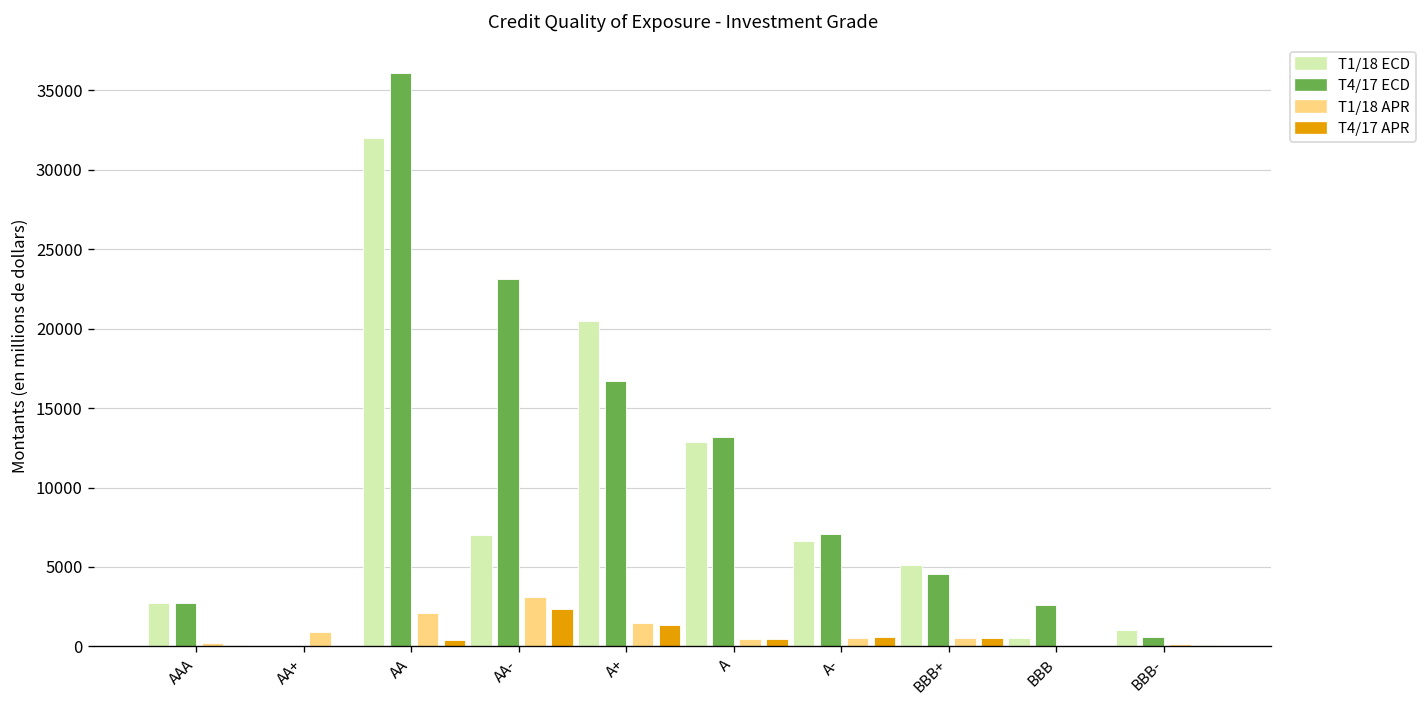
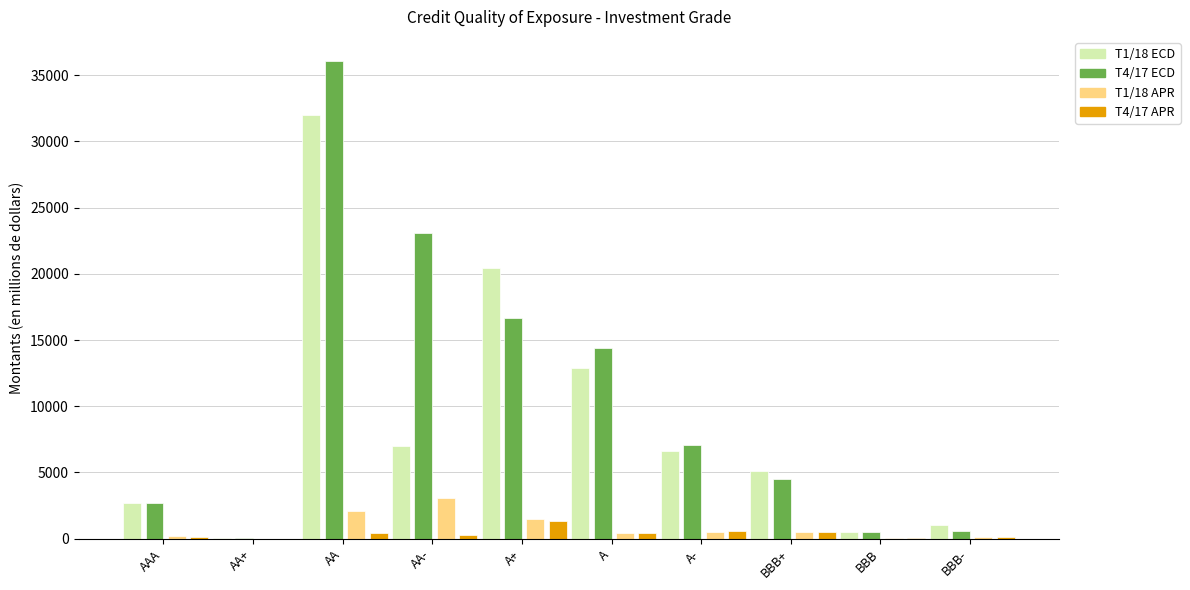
  {
    "T1/18 ECD": {
      "AAA": 2700,
      "AA": 32000,
      "AA-": 7000,
      "A+": 20500,
      "A": 12900,
      "A-": 6700,
      "BBB+": 5100,
      "BBB": 500,
      "BBB-": 1000
    },
    "T4/17 ECD": {
      "AAA": 2700,
      "AA": 36100,
      "AA-": 23100,
      "A+": 16700,
-     "A": 13200,
+     "A": 14400,
      "A-": 7100,
      "BBB+": 4500,
-     "BBB": 2600,
+     "BBB": 500,
      "BBB-": 600
    },
    "T1/18 APR": {
      "AAA": 200,
-     "AA+": 900,
+     "AA+": 0,
      "AA": 2100,
      "AA-": 3100,
      "A+": 1500,
      "A": 500,
      "A-": 500,
      "BBB+": 500
    },
    "T4/17 APR": {
      "AA": 400,
-     "AA-": 2400,
+     "AA-": 300,
      "A+": 1400,
      "A": 500,
      "A-": 600,
      "BBB+": 500
    }
  }
